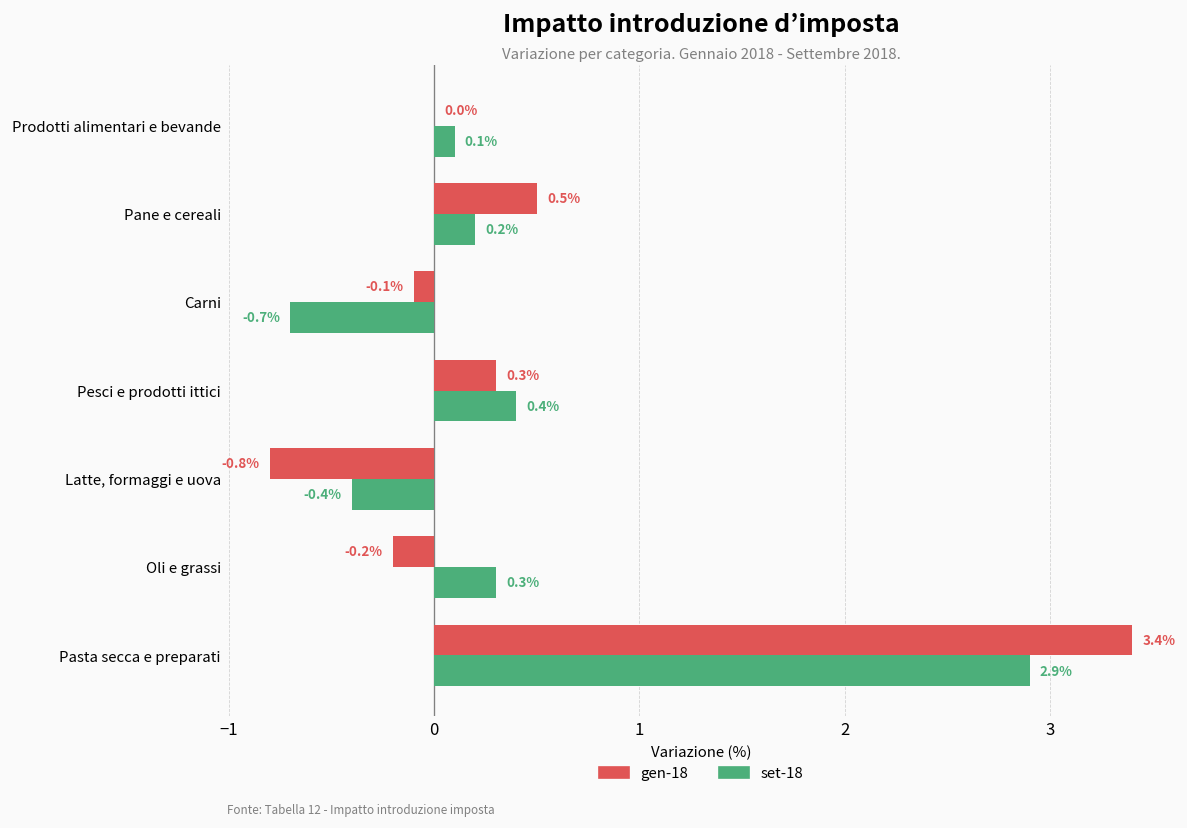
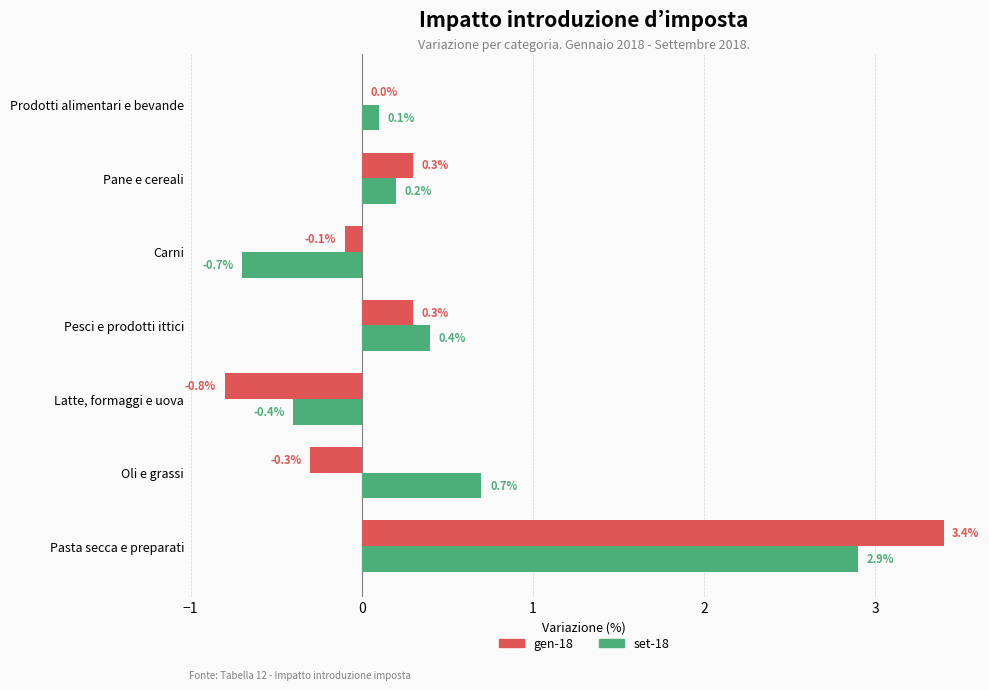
  {
    "gen-18": {
      "Prodotti alimentari e bevande": "0.0%",
-     "Pane e cereali": "0.5%",
+     "Pane e cereali": "0.3%",
      "Carni": "-0.1%",
      "Pesci e prodotti ittici": "0.3%",
      "Latte, formaggi e uova": "-0.8%",
-     "Oli e grassi": "-0.2%",
+     "Oli e grassi": "-0.3%",
      "Pasta secca e preparati": "3.4%"
    },
    "set-18": {
      "Prodotti alimentari e bevande": "0.1%",
      "Pane e cereali": "0.2%",
      "Carni": "-0.7%",
      "Pesci e prodotti ittici": "0.4%",
      "Latte, formaggi e uova": "-0.4%",
-     "Oli e grassi": "0.3%",
+     "Oli e grassi": "0.7%",
      "Pasta secca e preparati": "2.9%"
    }
  }
